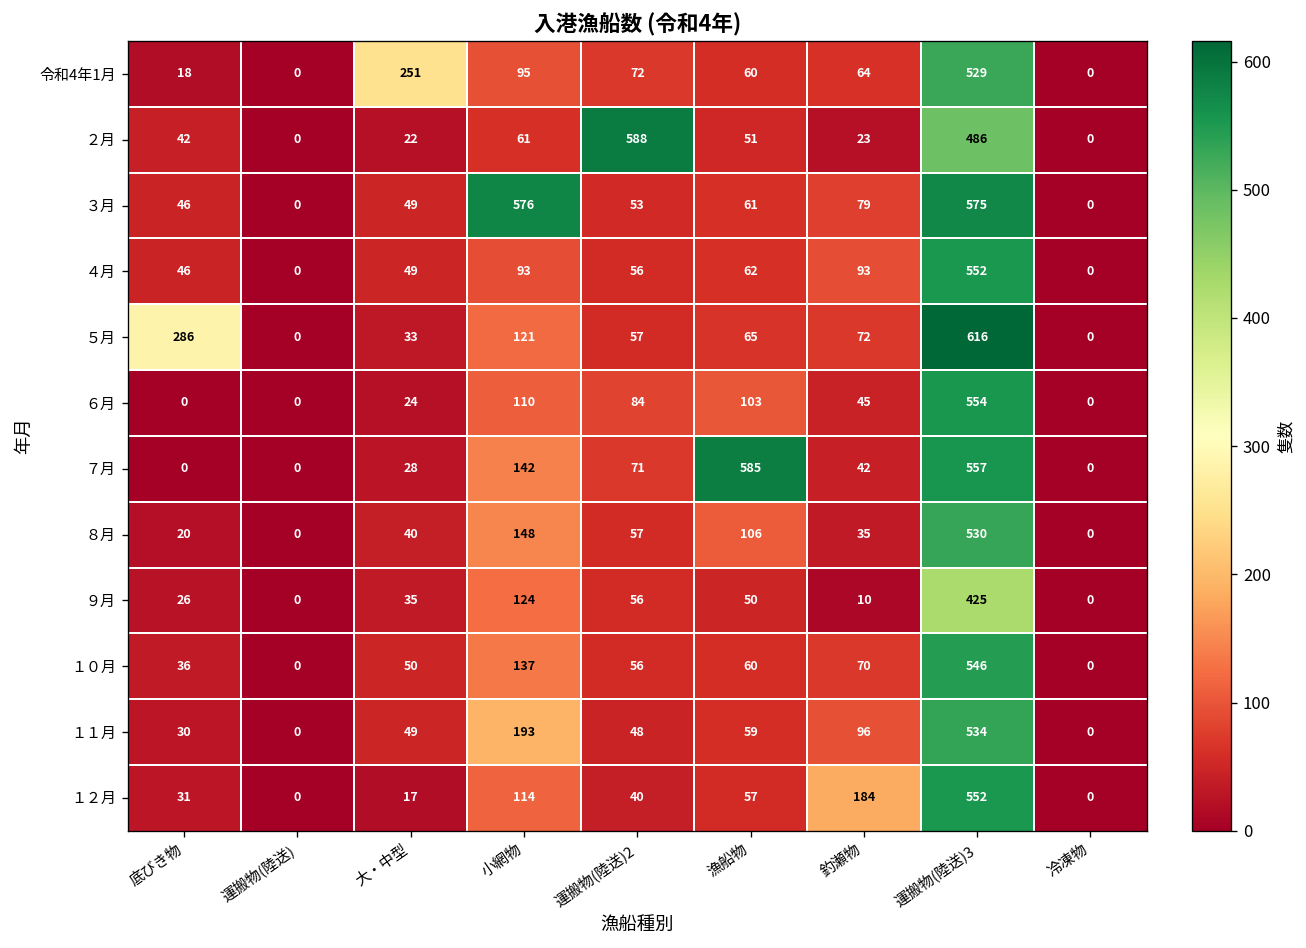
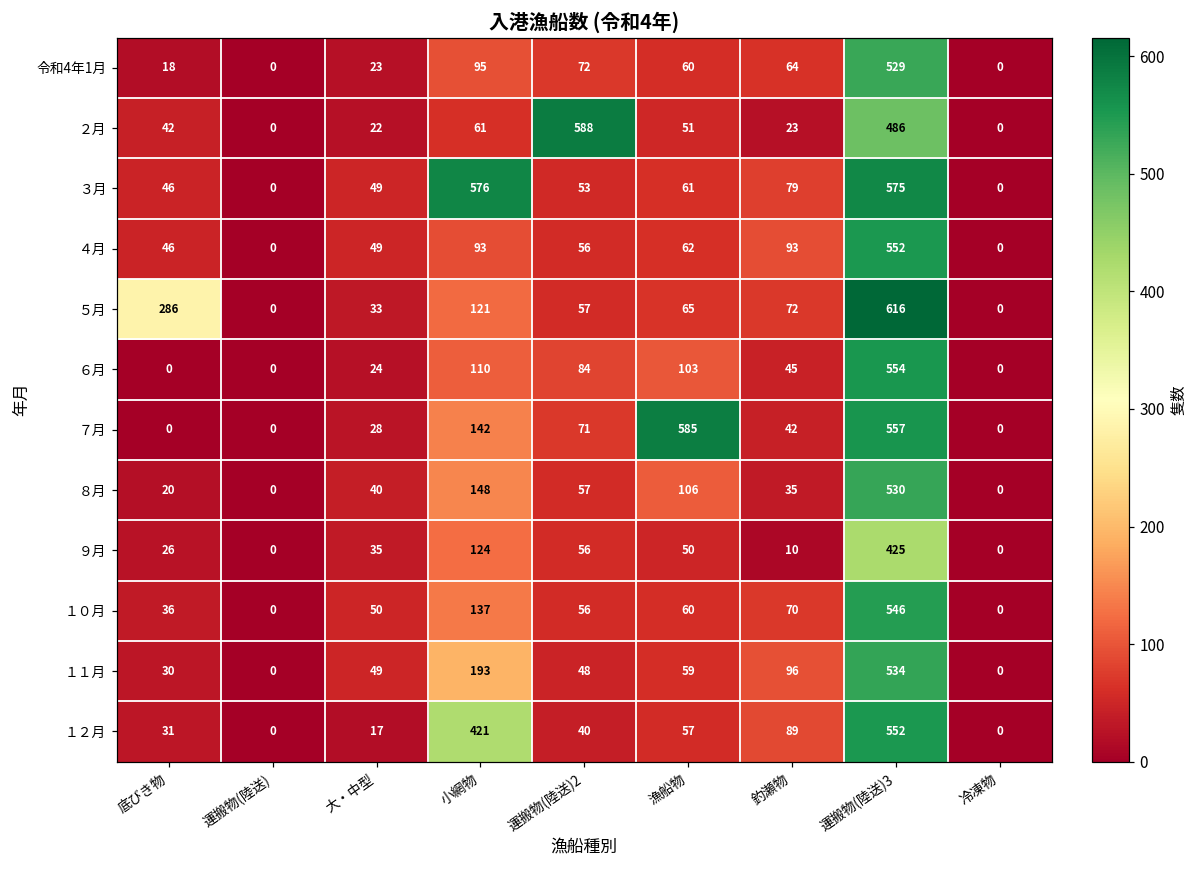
  {
    "令和4年1月": {
      "底びき物": 18,
      "運搬物(陸送)": 0,
-     "大・中型": 251,
+     "大・中型": 23,
      "小網物": 95,
      "運搬物(陸送)2": 72,
      "漁船物": 60,
      "釣瀬物": 64,
      "運搬物(陸送)3": 529,
      "冷凍物": 0
    },
    "２月": {
      "底びき物": 42,
      "運搬物(陸送)": 0,
      "大・中型": 22,
      "小網物": 61,
      "運搬物(陸送)2": 588,
      "漁船物": 51,
      "釣瀬物": 23,
      "運搬物(陸送)3": 486,
      "冷凍物": 0
    },
    "３月": {
      "底びき物": 46,
      "運搬物(陸送)": 0,
      "大・中型": 49,
      "小網物": 576,
      "運搬物(陸送)2": 53,
      "漁船物": 61,
      "釣瀬物": 79,
      "運搬物(陸送)3": 575,
      "冷凍物": 0
    },
    "４月": {
      "底びき物": 46,
      "運搬物(陸送)": 0,
      "大・中型": 49,
      "小網物": 93,
      "運搬物(陸送)2": 56,
      "漁船物": 62,
      "釣瀬物": 93,
      "運搬物(陸送)3": 552,
      "冷凍物": 0
    },
    "５月": {
      "底びき物": 286,
      "運搬物(陸送)": 0,
      "大・中型": 33,
      "小網物": 121,
      "運搬物(陸送)2": 57,
      "漁船物": 65,
      "釣瀬物": 72,
      "運搬物(陸送)3": 616,
      "冷凍物": 0
    },
    "６月": {
      "底びき物": 0,
      "運搬物(陸送)": 0,
      "大・中型": 24,
      "小網物": 110,
      "運搬物(陸送)2": 84,
      "漁船物": 103,
      "釣瀬物": 45,
      "運搬物(陸送)3": 554,
      "冷凍物": 0
    },
    "７月": {
      "底びき物": 0,
      "運搬物(陸送)": 0,
      "大・中型": 28,
      "小網物": 142,
      "運搬物(陸送)2": 71,
      "漁船物": 585,
      "釣瀬物": 42,
      "運搬物(陸送)3": 557,
      "冷凍物": 0
    },
    "８月": {
      "底びき物": 20,
      "運搬物(陸送)": 0,
      "大・中型": 40,
      "小網物": 148,
      "運搬物(陸送)2": 57,
      "漁船物": 106,
      "釣瀬物": 35,
      "運搬物(陸送)3": 530,
      "冷凍物": 0
    },
    "９月": {
      "底びき物": 26,
      "運搬物(陸送)": 0,
      "大・中型": 35,
      "小網物": 124,
      "運搬物(陸送)2": 56,
      "漁船物": 50,
      "釣瀬物": 10,
      "運搬物(陸送)3": 425,
      "冷凍物": 0
    },
    "１０月": {
      "底びき物": 36,
      "運搬物(陸送)": 0,
      "大・中型": 50,
      "小網物": 137,
      "運搬物(陸送)2": 56,
      "漁船物": 60,
      "釣瀬物": 70,
      "運搬物(陸送)3": 546,
      "冷凍物": 0
    },
    "１１月": {
      "底びき物": 30,
      "運搬物(陸送)": 0,
      "大・中型": 49,
      "小網物": 193,
      "運搬物(陸送)2": 48,
      "漁船物": 59,
      "釣瀬物": 96,
      "運搬物(陸送)3": 534,
      "冷凍物": 0
    },
    "１２月": {
      "底びき物": 31,
      "運搬物(陸送)": 0,
      "大・中型": 17,
-     "小網物": 114,
+     "小網物": 421,
      "運搬物(陸送)2": 40,
      "漁船物": 57,
-     "釣瀬物": 184,
+     "釣瀬物": 89,
      "運搬物(陸送)3": 552,
      "冷凍物": 0
    }
  }
